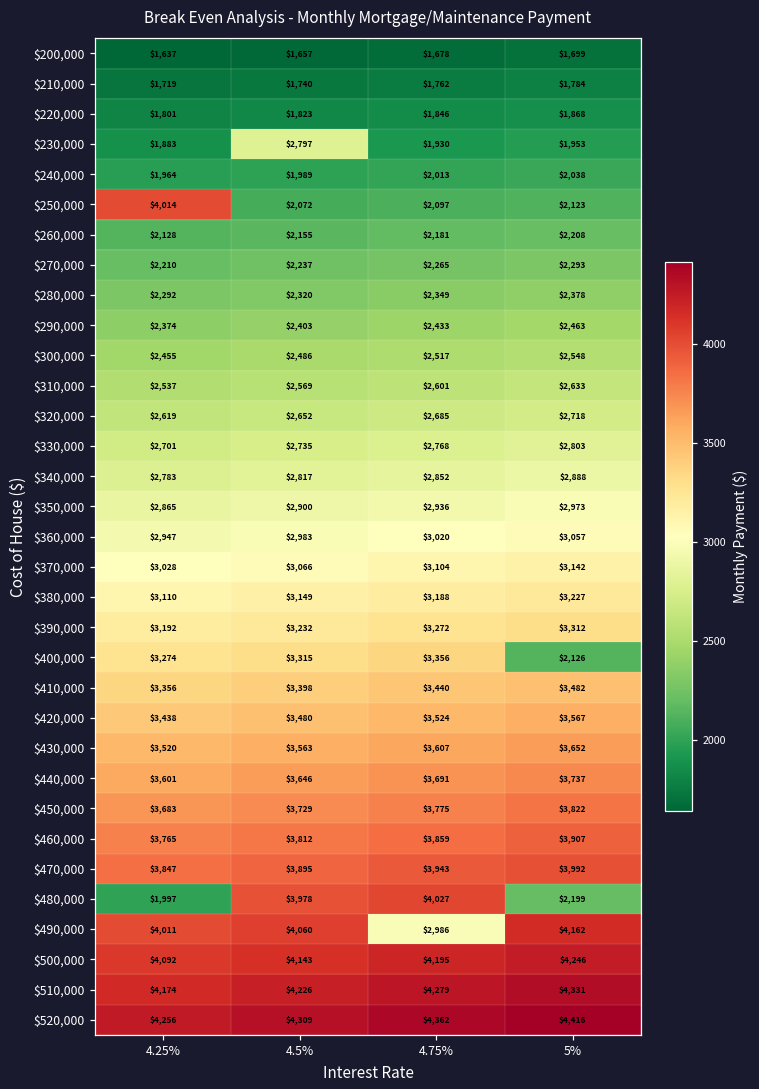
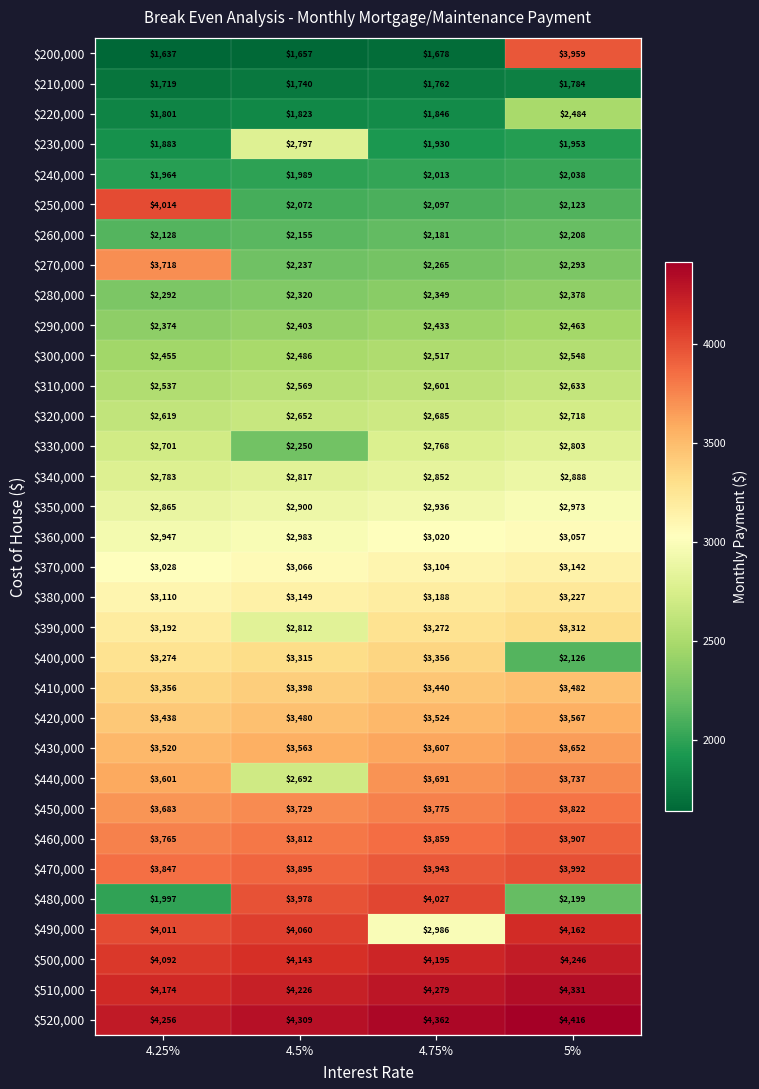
  {
    "$200,000": {
      "4.25%": "$1,637",
      "4.5%": "$1,657",
      "4.75%": "$1,678",
-     "5%": "$1,699"
+     "5%": "$3,959"
    },
    "$210,000": {
      "4.25%": "$1,719",
      "4.5%": "$1,740",
      "4.75%": "$1,762",
      "5%": "$1,784"
    },
    "$220,000": {
      "4.25%": "$1,801",
      "4.5%": "$1,823",
      "4.75%": "$1,846",
-     "5%": "$1,868"
+     "5%": "$2,484"
    },
    "$230,000": {
      "4.25%": "$1,883",
      "4.5%": "$2,797",
      "4.75%": "$1,930",
      "5%": "$1,953"
    },
    "$240,000": {
      "4.25%": "$1,964",
      "4.5%": "$1,989",
      "4.75%": "$2,013",
      "5%": "$2,038"
    },
    "$250,000": {
      "4.25%": "$4,014",
      "4.5%": "$2,072",
      "4.75%": "$2,097",
      "5%": "$2,123"
    },
    "$260,000": {
      "4.25%": "$2,128",
      "4.5%": "$2,155",
      "4.75%": "$2,181",
      "5%": "$2,208"
    },
    "$270,000": {
-     "4.25%": "$2,210",
+     "4.25%": "$3,718",
      "4.5%": "$2,237",
      "4.75%": "$2,265",
      "5%": "$2,293"
    },
    "$280,000": {
      "4.25%": "$2,292",
      "4.5%": "$2,320",
      "4.75%": "$2,349",
      "5%": "$2,378"
    },
    "$290,000": {
      "4.25%": "$2,374",
      "4.5%": "$2,403",
      "4.75%": "$2,433",
      "5%": "$2,463"
    },
    "$300,000": {
      "4.25%": "$2,455",
      "4.5%": "$2,486",
      "4.75%": "$2,517",
      "5%": "$2,548"
    },
    "$310,000": {
      "4.25%": "$2,537",
      "4.5%": "$2,569",
      "4.75%": "$2,601",
      "5%": "$2,633"
    },
    "$320,000": {
      "4.25%": "$2,619",
      "4.5%": "$2,652",
      "4.75%": "$2,685",
      "5%": "$2,718"
    },
    "$330,000": {
      "4.25%": "$2,701",
-     "4.5%": "$2,735",
+     "4.5%": "$2,250",
      "4.75%": "$2,768",
      "5%": "$2,803"
    },
    "$340,000": {
      "4.25%": "$2,783",
      "4.5%": "$2,817",
      "4.75%": "$2,852",
      "5%": "$2,888"
    },
    "$350,000": {
      "4.25%": "$2,865",
      "4.5%": "$2,900",
      "4.75%": "$2,936",
      "5%": "$2,973"
    },
    "$360,000": {
      "4.25%": "$2,947",
      "4.5%": "$2,983",
      "4.75%": "$3,020",
      "5%": "$3,057"
    },
    "$370,000": {
      "4.25%": "$3,028",
      "4.5%": "$3,066",
      "4.75%": "$3,104",
      "5%": "$3,142"
    },
    "$380,000": {
      "4.25%": "$3,110",
      "4.5%": "$3,149",
      "4.75%": "$3,188",
      "5%": "$3,227"
    },
    "$390,000": {
      "4.25%": "$3,192",
-     "4.5%": "$3,232",
+     "4.5%": "$2,812",
      "4.75%": "$3,272",
      "5%": "$3,312"
    },
    "$400,000": {
      "4.25%": "$3,274",
      "4.5%": "$3,315",
      "4.75%": "$3,356",
      "5%": "$2,126"
    },
    "$410,000": {
      "4.25%": "$3,356",
      "4.5%": "$3,398",
      "4.75%": "$3,440",
      "5%": "$3,482"
    },
    "$420,000": {
      "4.25%": "$3,438",
      "4.5%": "$3,480",
      "4.75%": "$3,524",
      "5%": "$3,567"
    },
    "$430,000": {
      "4.25%": "$3,520",
      "4.5%": "$3,563",
      "4.75%": "$3,607",
      "5%": "$3,652"
    },
    "$440,000": {
      "4.25%": "$3,601",
-     "4.5%": "$3,646",
+     "4.5%": "$2,692",
      "4.75%": "$3,691",
      "5%": "$3,737"
    },
    "$450,000": {
      "4.25%": "$3,683",
      "4.5%": "$3,729",
      "4.75%": "$3,775",
      "5%": "$3,822"
    },
    "$460,000": {
      "4.25%": "$3,765",
      "4.5%": "$3,812",
      "4.75%": "$3,859",
      "5%": "$3,907"
    },
    "$470,000": {
      "4.25%": "$3,847",
      "4.5%": "$3,895",
      "4.75%": "$3,943",
      "5%": "$3,992"
    },
    "$480,000": {
      "4.25%": "$1,997",
      "4.5%": "$3,978",
      "4.75%": "$4,027",
      "5%": "$2,199"
    },
    "$490,000": {
      "4.25%": "$4,011",
      "4.5%": "$4,060",
      "4.75%": "$2,986",
      "5%": "$4,162"
    },
    "$500,000": {
      "4.25%": "$4,092",
      "4.5%": "$4,143",
      "4.75%": "$4,195",
      "5%": "$4,246"
    },
    "$510,000": {
      "4.25%": "$4,174",
      "4.5%": "$4,226",
      "4.75%": "$4,279",
      "5%": "$4,331"
    },
    "$520,000": {
      "4.25%": "$4,256",
      "4.5%": "$4,309",
      "4.75%": "$4,362",
      "5%": "$4,416"
    }
  }
